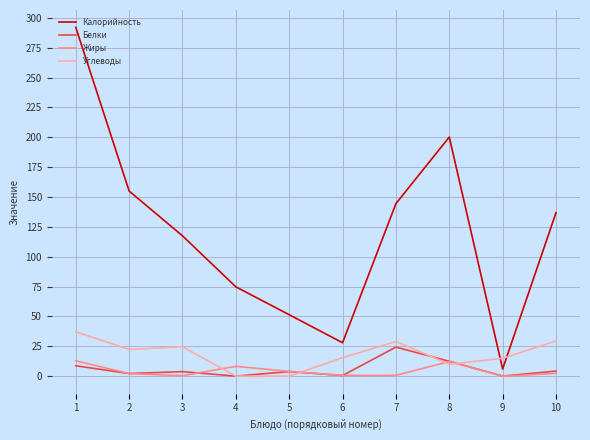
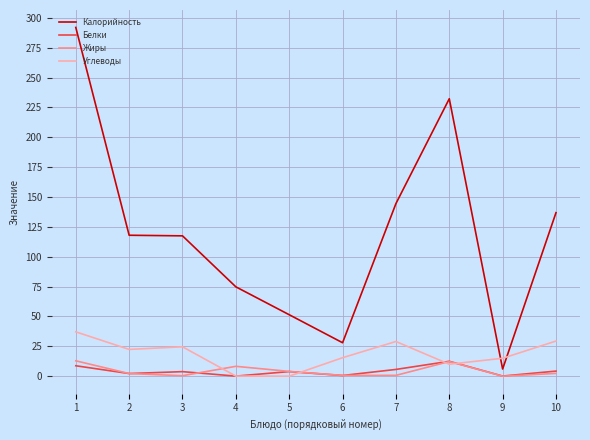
  {
    "Калорийность": {
      "1": 292,
-     "2": 155,
+     "2": 118,
      "3": 118,
      "4": 75,
      "5": 51,
      "6": 28,
      "7": 145,
-     "8": 200,
+     "8": 232,
      "9": 6,
      "10": 137
    },
    "Белки": {
      "1": 9,
      "3": 4,
-     "7": 24
+     "7": 6
    }
  }
